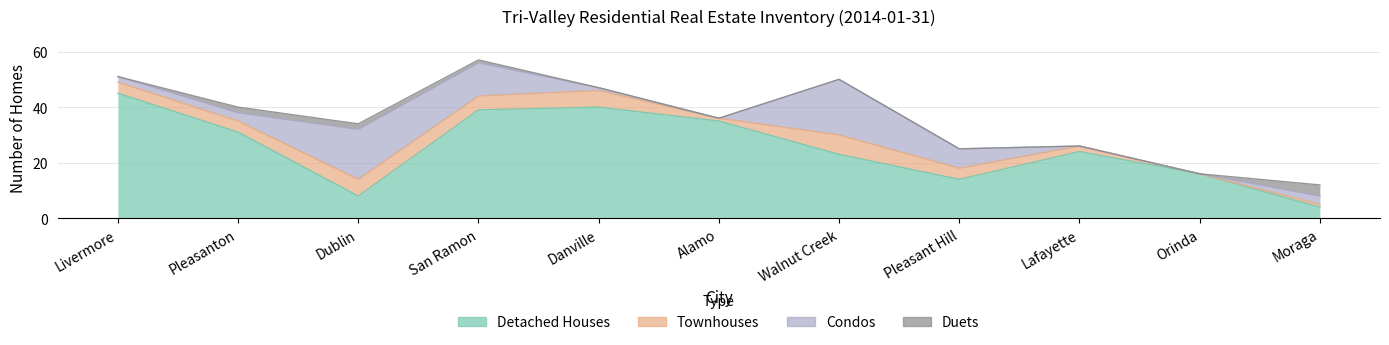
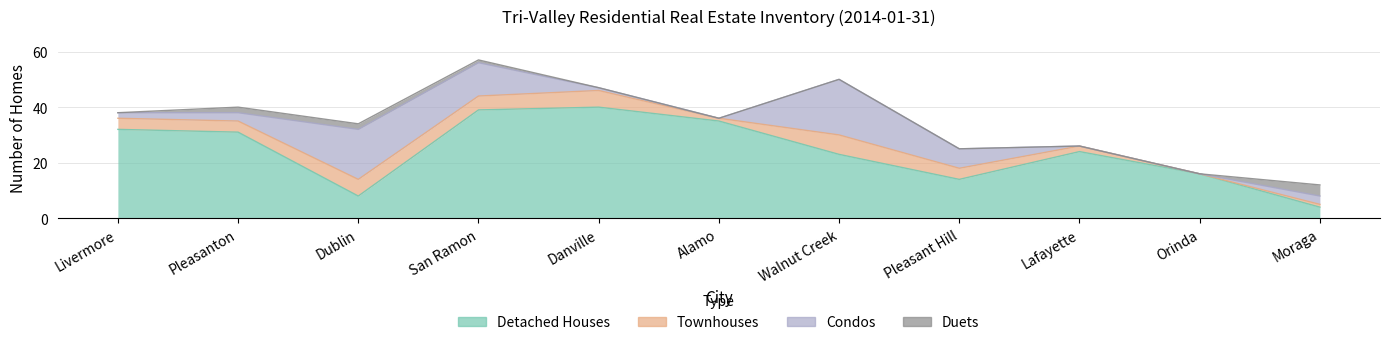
  {
    "Detached Houses": {
-     "Livermore": 45,
+     "Livermore": 32,
      "Pleasanton": 31,
      "Dublin": 8,
      "San Ramon": 39,
      "Danville": 40,
      "Alamo": 35,
      "Walnut Creek": 23,
      "Pleasant Hill": 14,
      "Lafayette": 24,
      "Moraga": 4
    },
    "Townhouses": {
      "Livermore": 4,
      "Pleasanton": 4,
      "Dublin": 6,
      "San Ramon": 5,
      "Danville": 6,
      "Walnut Creek": 7,
      "Pleasant Hill": 4,
      "Moraga": 1
    },
    "Condos": {
      "Pleasanton": 3,
      "Dublin": 18,
      "San Ramon": 12,
      "Moraga": 3
    },
    "Duets": {
      "Pleasanton": 2,
      "Dublin": 2,
      "San Ramon": 1,
      "Moraga": 4
    }
  }
